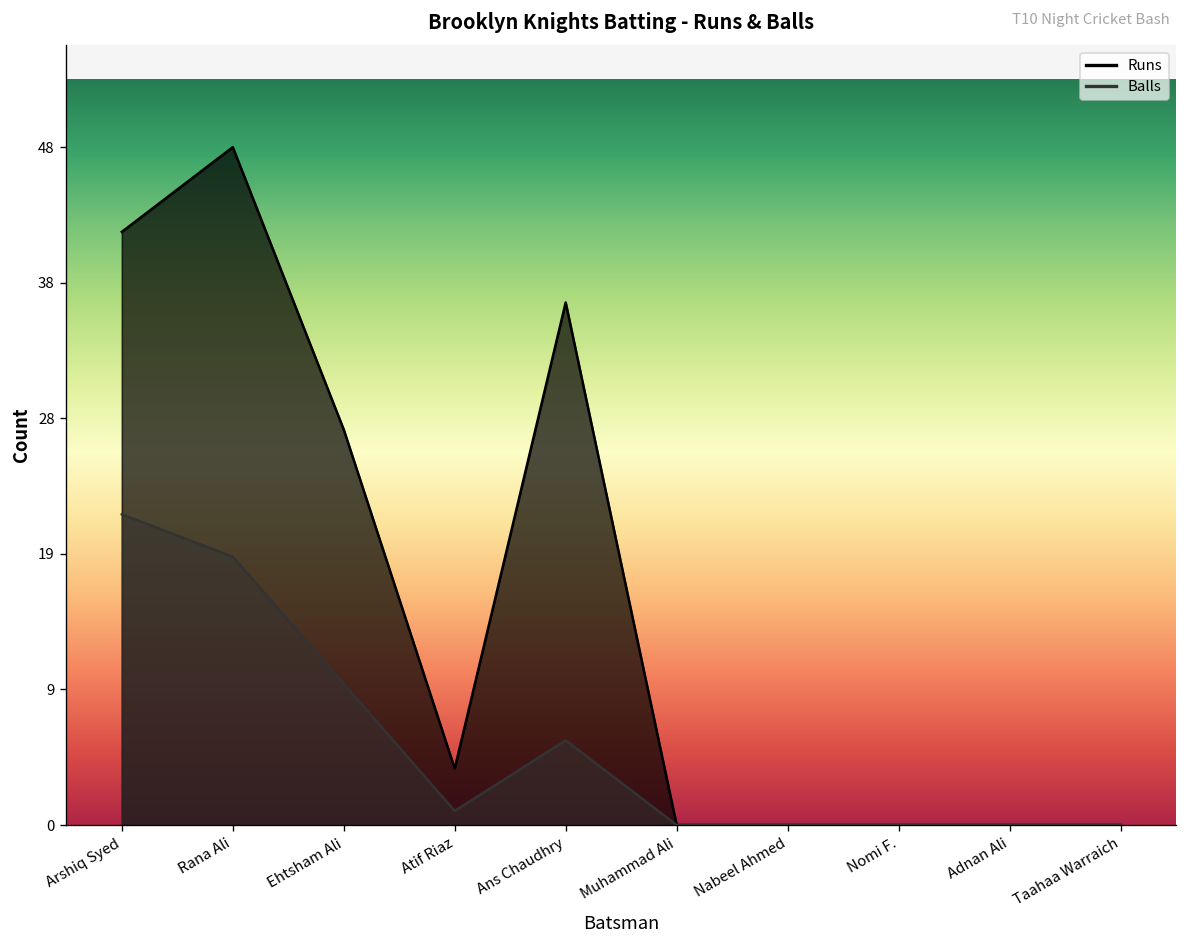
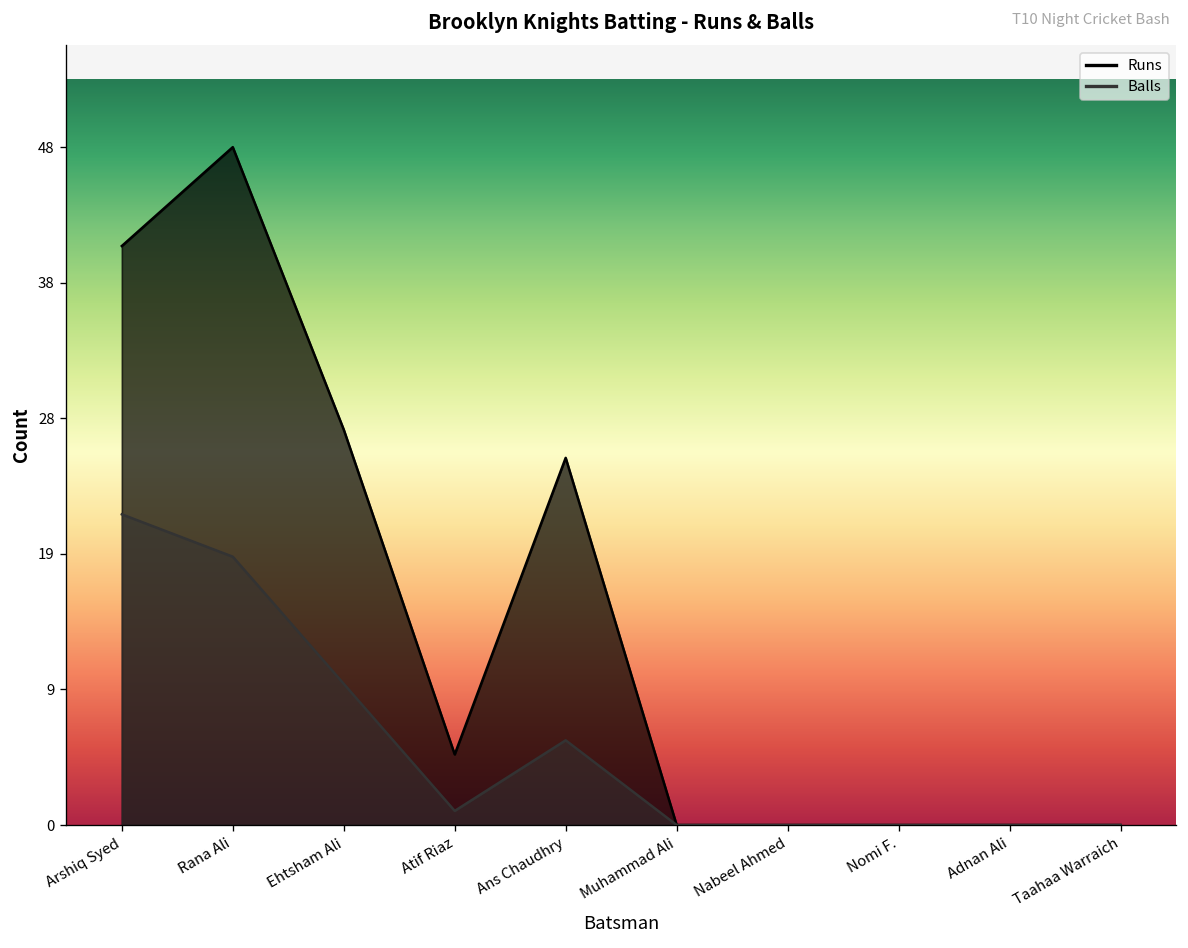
  {
    "Runs": {
-     "Arshiq Syed": 42,
+     "Arshiq Syed": 41,
      "Rana Ali": 48,
      "Ehtsham Ali": 28,
-     "Atif Riaz": 4,
-     "Ans Chaudhry": 37
+     "Atif Riaz": 5,
+     "Ans Chaudhry": 26
    },
    "Balls": {
      "Arshiq Syed": 22,
      "Rana Ali": 19,
      "Ehtsham Ali": 10,
      "Atif Riaz": 1,
      "Ans Chaudhry": 6
    }
  }
